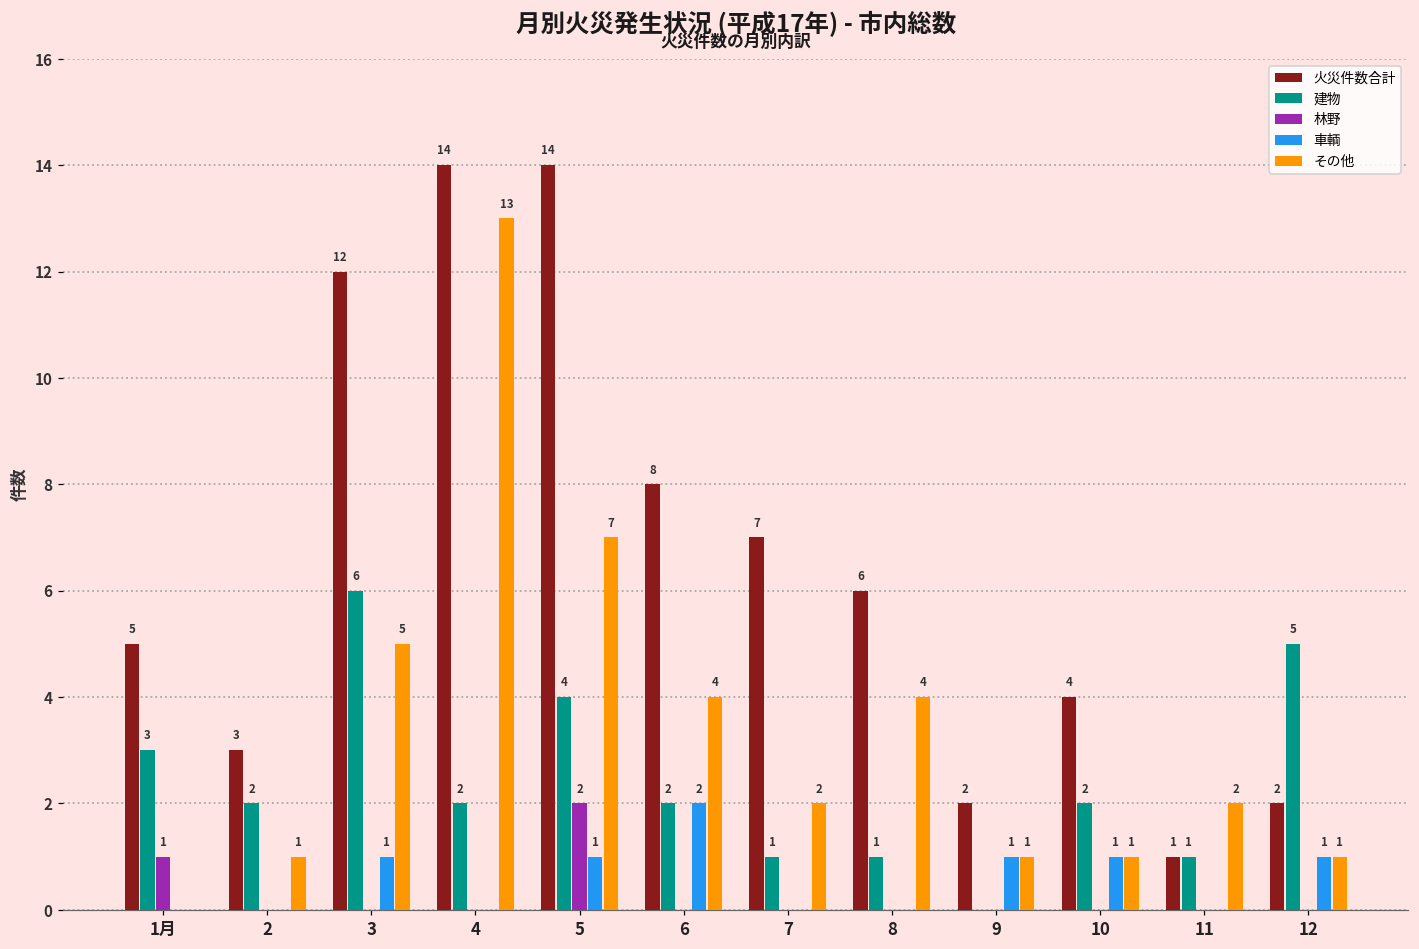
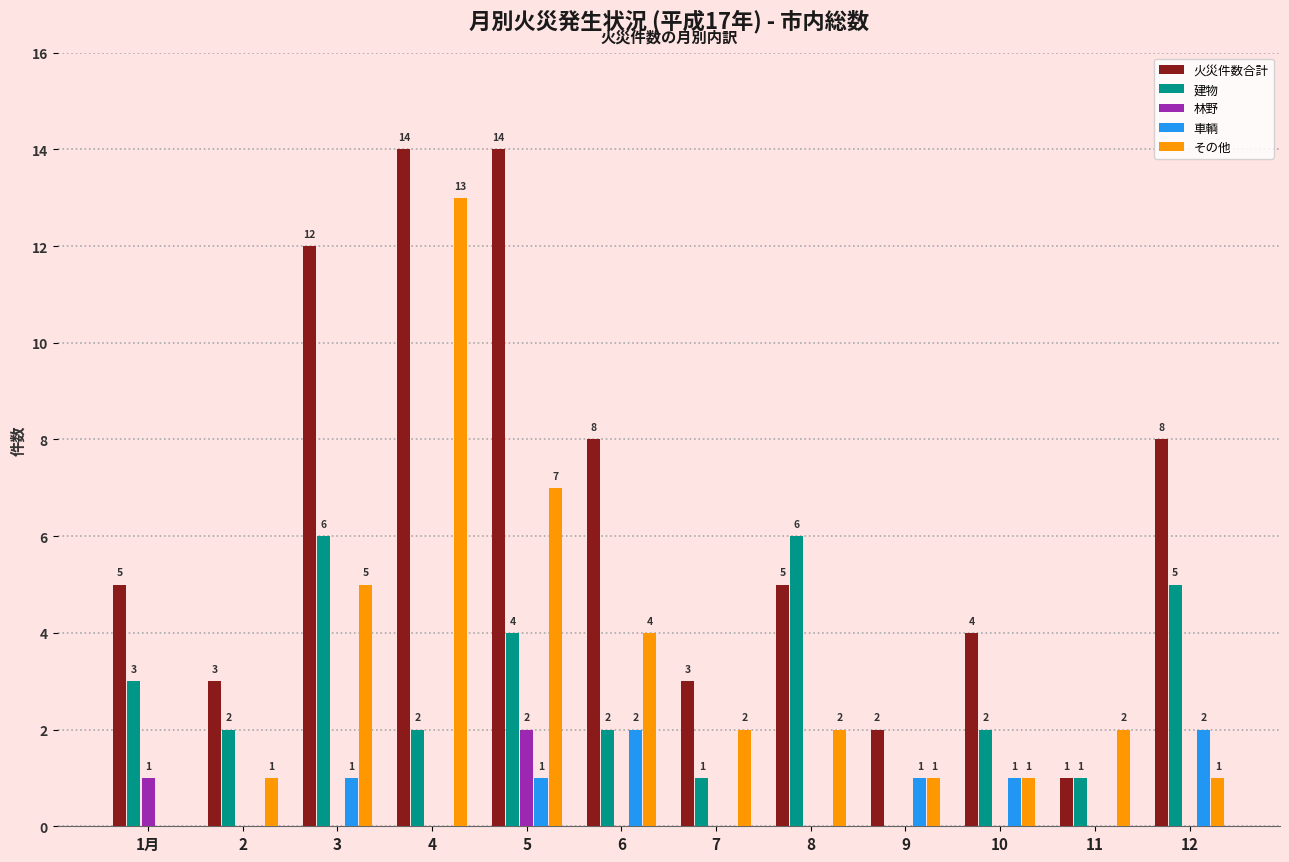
  {
    "火災件数合計": {
      "1月": 5,
      "2": 3,
      "3": 12,
      "4": 14,
      "5": 14,
      "6": 8,
-     "7": 7,
-     "8": 6,
+     "7": 3,
+     "8": 5,
      "9": 2,
      "10": 4,
      "11": 1,
-     "12": 2
+     "12": 8
    },
    "建物": {
      "1月": 3,
      "2": 2,
      "3": 6,
      "4": 2,
      "5": 4,
      "6": 2,
      "7": 1,
-     "8": 1,
+     "8": 6,
      "10": 2,
      "11": 1,
      "12": 5
    },
    "林野": {
      "1月": 1,
      "5": 2
    },
    "車輌": {
      "3": 1,
      "5": 1,
      "6": 2,
      "9": 1,
      "10": 1,
-     "12": 1
+     "12": 2
    },
    "その他": {
      "2": 1,
      "3": 5,
      "4": 13,
      "5": 7,
      "6": 4,
      "7": 2,
-     "8": 4,
+     "8": 2,
      "9": 1,
      "10": 1,
      "11": 2,
      "12": 1
    }
  }
